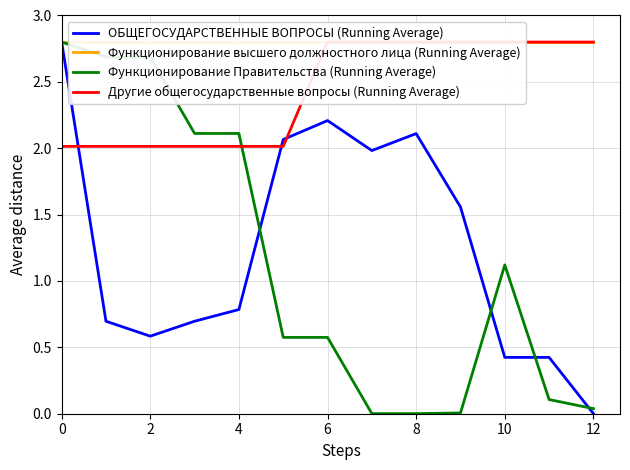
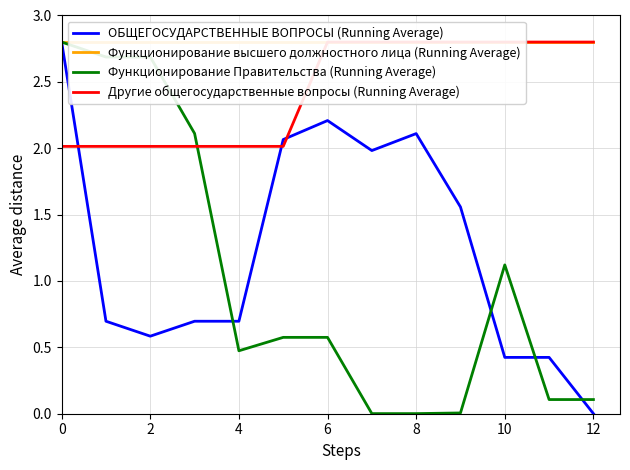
  {
    "ОБЩЕГОСУДАРСТВЕННЫЕ ВОПРОСЫ (Running Average)": {
      "2": 0.58,
-     "4": 0.78,
+     "4": 0.70,
      "6": 2.21,
      "8": 2.11,
      "10": 0.42,
      "12": 0.00
    },
    "Функционирование Правительства (Running Average)": {
-     "4": 2.11,
+     "4": 0.47,
      "6": 0.58,
      "8": 0.00,
      "10": 1.12,
-     "12": 0.04
+     "12": 0.11
    },
    "Другие общегосударственные вопросы (Running Average)": {
      "0": 2.01,
      "2": 2.01,
      "4": 2.01
    }
  }
